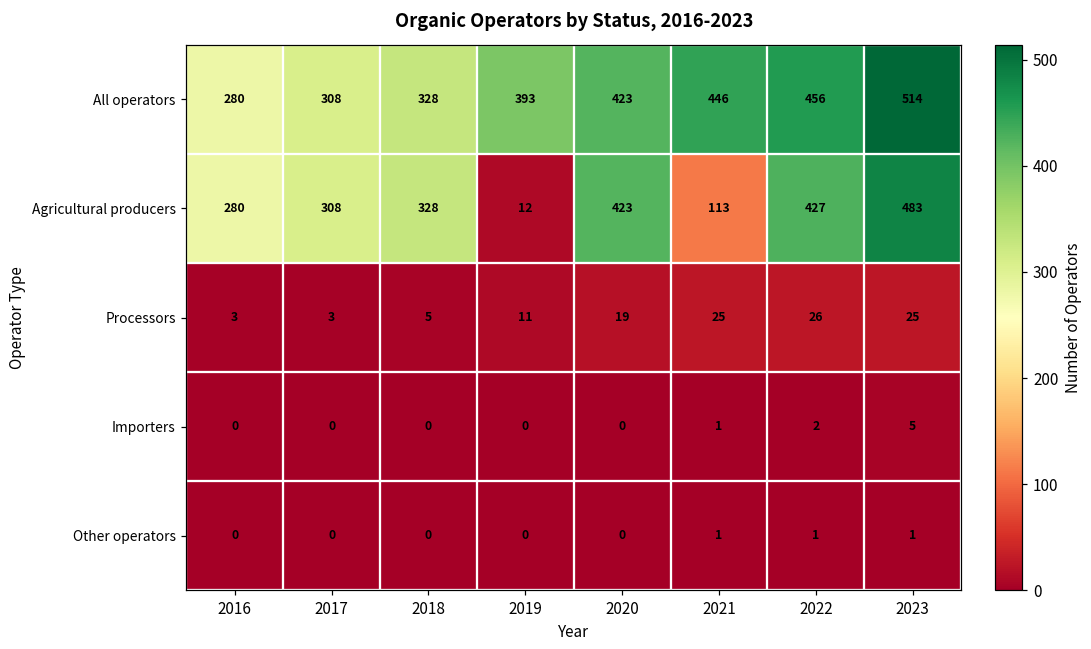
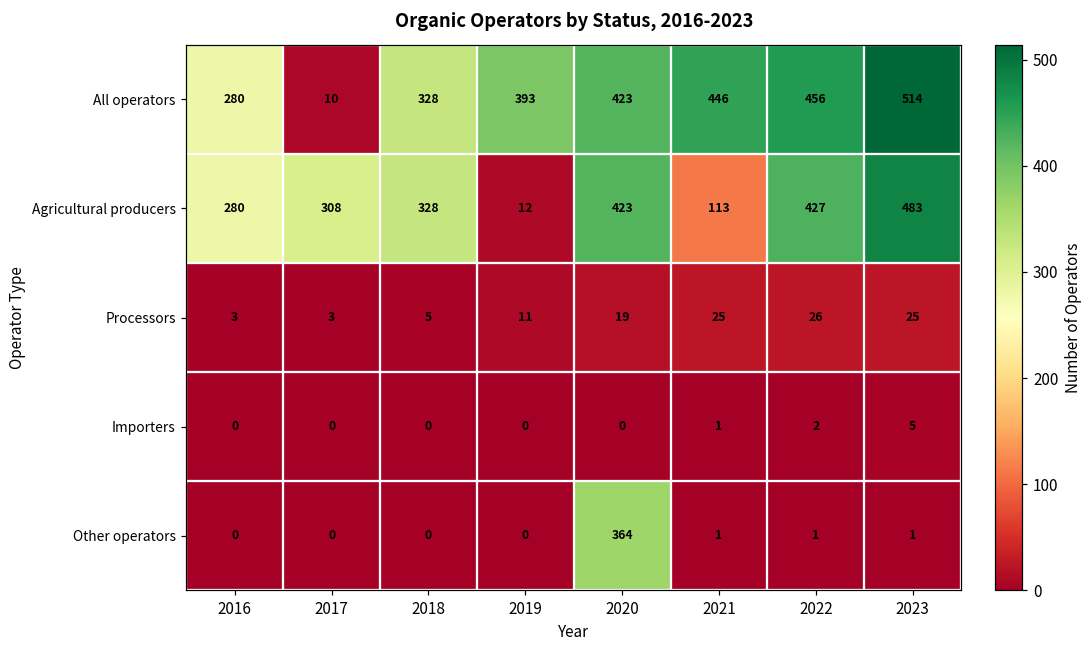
  {
    "All operators": {
      "2016": 280,
-     "2017": 308,
+     "2017": 10,
      "2018": 328,
      "2019": 393,
      "2020": 423,
      "2021": 446,
      "2022": 456,
      "2023": 514
    },
    "Agricultural producers": {
      "2016": 280,
      "2017": 308,
      "2018": 328,
      "2019": 12,
      "2020": 423,
      "2021": 113,
      "2022": 427,
      "2023": 483
    },
    "Processors": {
      "2016": 3,
      "2017": 3,
      "2018": 5,
      "2019": 11,
      "2020": 19,
      "2021": 25,
      "2022": 26,
      "2023": 25
    },
    "Importers": {
      "2016": 0,
      "2017": 0,
      "2018": 0,
      "2019": 0,
      "2020": 0,
      "2021": 1,
      "2022": 2,
      "2023": 5
    },
    "Other operators": {
      "2016": 0,
      "2017": 0,
      "2018": 0,
      "2019": 0,
-     "2020": 0,
+     "2020": 364,
      "2021": 1,
      "2022": 1,
      "2023": 1
    }
  }
